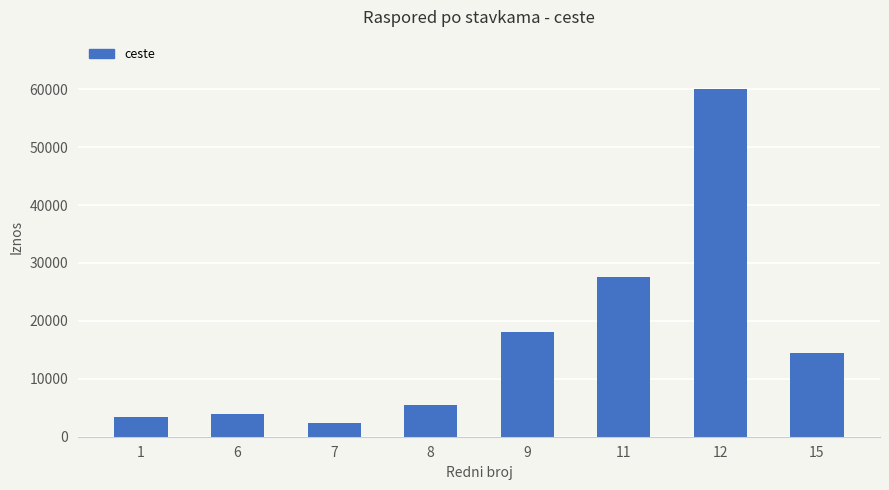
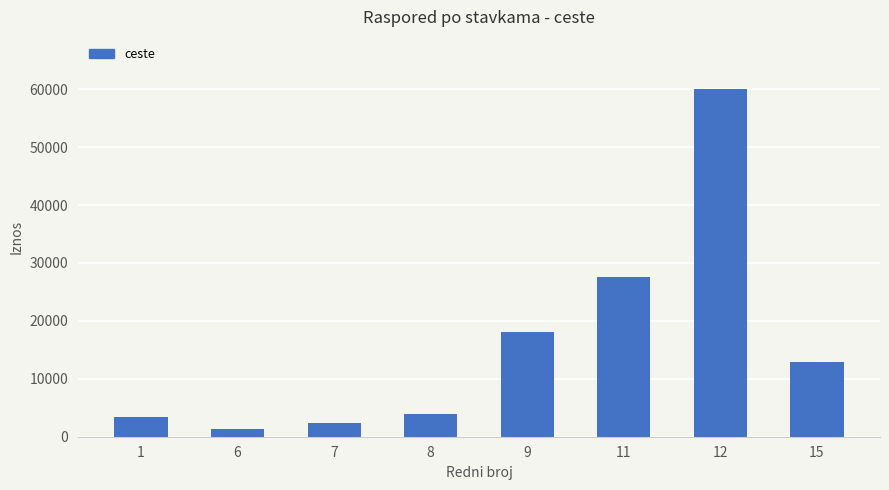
  {
    "1": 3000,
-   "6": 4000,
+   "6": 1000,
    "7": 2000,
-   "8": 5000,
+   "8": 4000,
    "9": 18000,
    "11": 28000,
    "12": 60000,
-   "15": 14000
+   "15": 13000
  }
